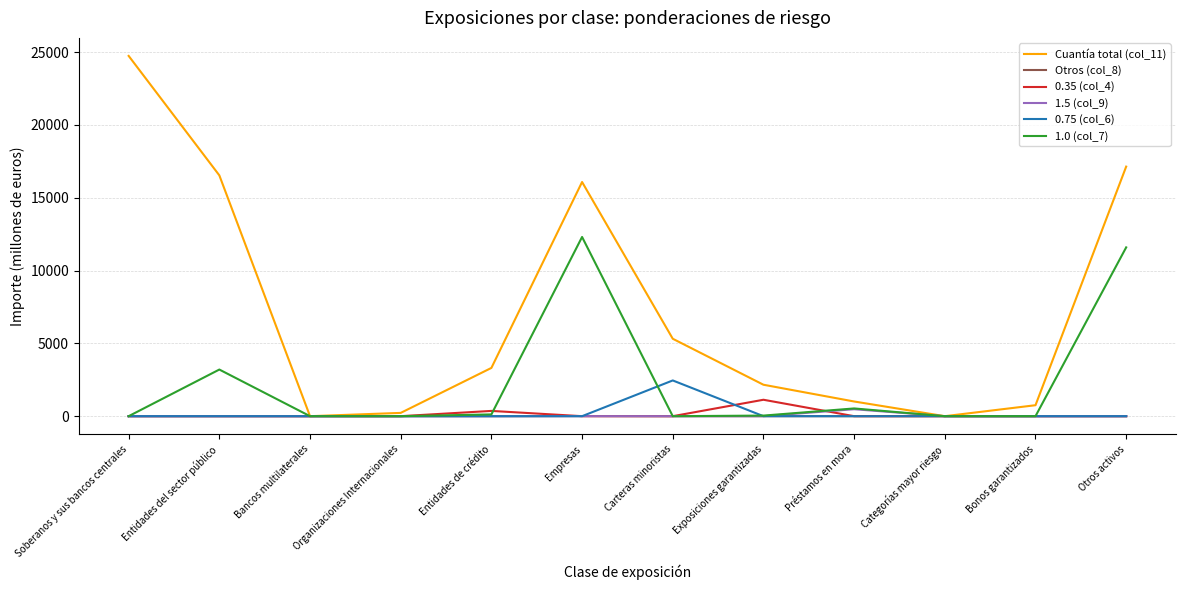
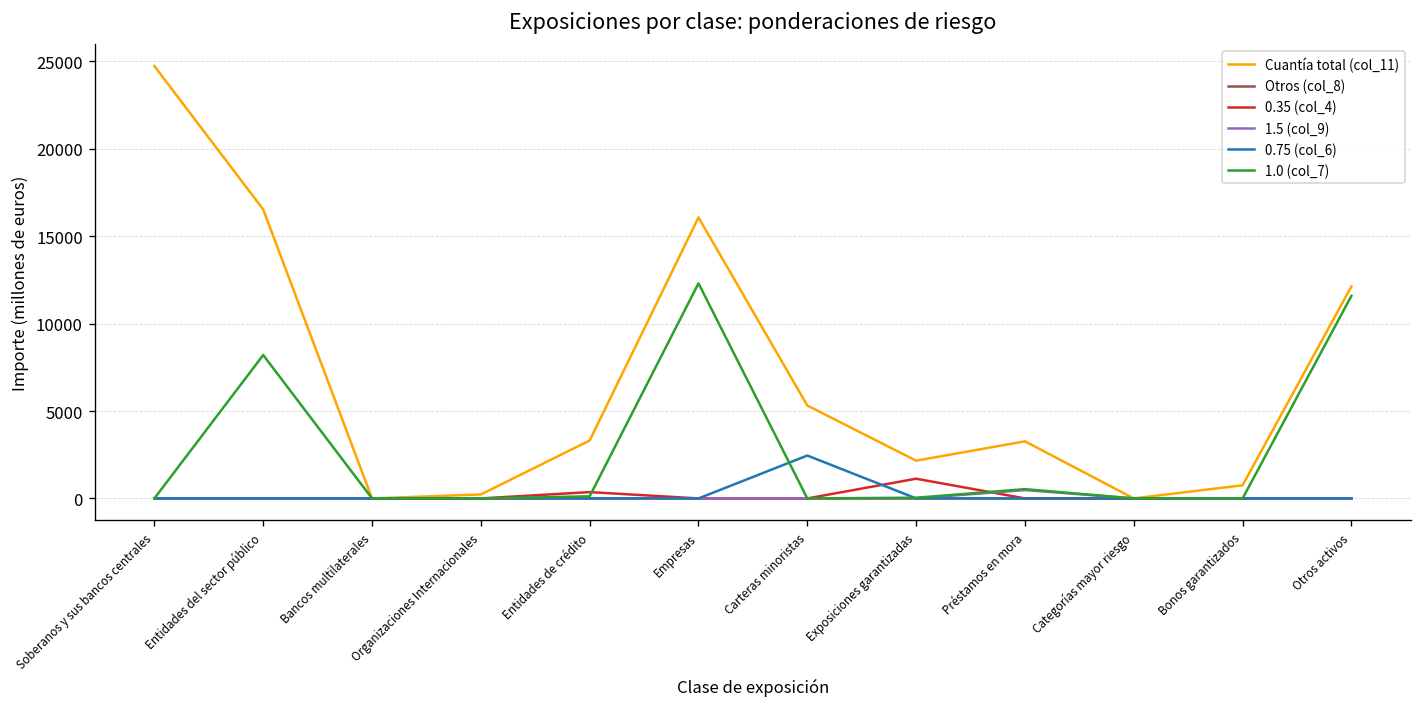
  {
    "Cuantía total (col_11)": {
      "Soberanos y sus bancos centrales": 24700,
      "Entidades del sector público": 16500,
      "Organizaciones Internacionales": 200,
      "Entidades de crédito": 3300,
      "Empresas": 16100,
      "Carteras minoristas": 5300,
      "Exposiciones garantizadas": 2200,
-     "Préstamos en mora": 1000,
+     "Préstamos en mora": 3300,
      "Bonos garantizados": 800,
-     "Otros activos": 17100
+     "Otros activos": 12100
    },
    "0.35 (col_4)": {
      "Entidades de crédito": 400,
      "Exposiciones garantizadas": 1100
    },
    "0.75 (col_6)": {
      "Carteras minoristas": 2500
    },
    "1.0 (col_7)": {
-     "Entidades del sector público": 3200,
+     "Entidades del sector público": 8200,
      "Empresas": 12300,
      "Otros activos": 11600
    }
  }
